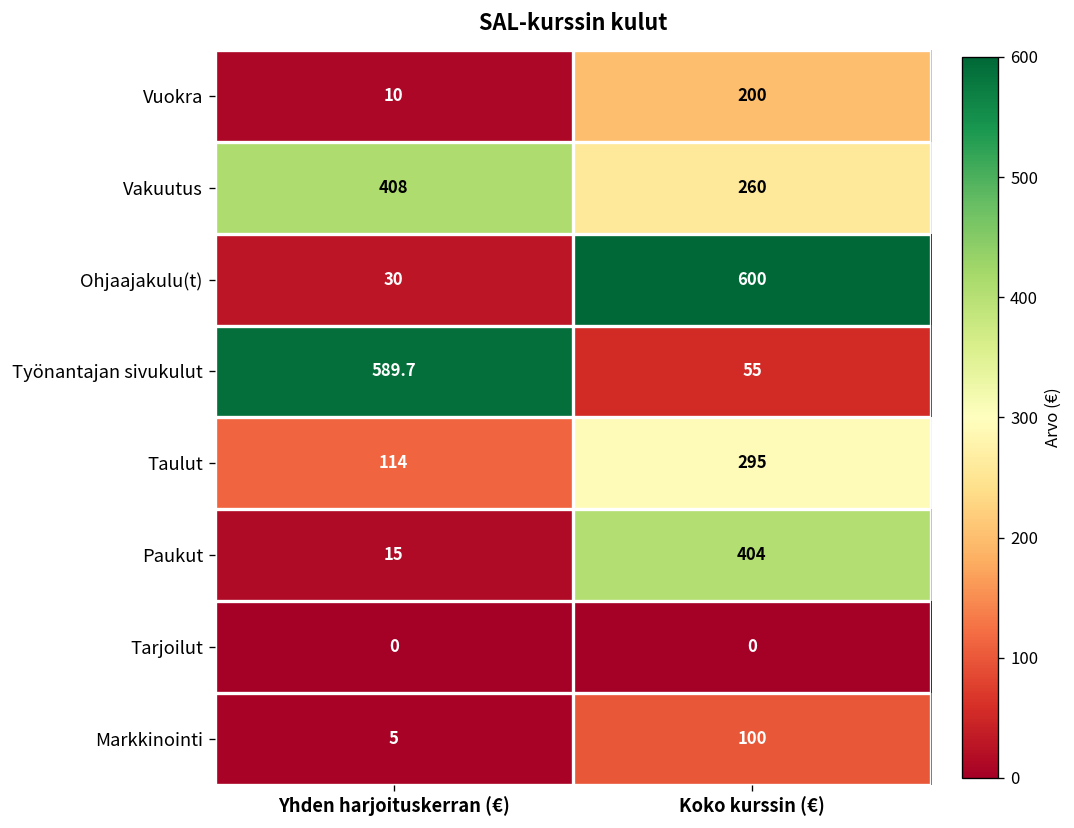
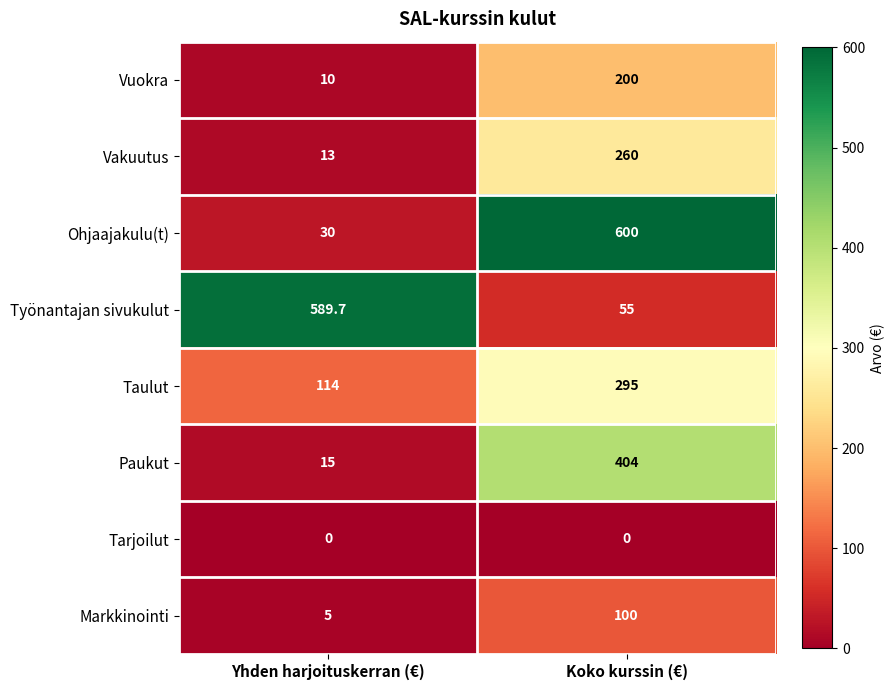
  {
    "Vuokra": {
      "Yhden harjoituskerran (€)": 10,
      "Koko kurssin (€)": 200
    },
    "Vakuutus": {
-     "Yhden harjoituskerran (€)": 408,
+     "Yhden harjoituskerran (€)": 13,
      "Koko kurssin (€)": 260
    },
    "Ohjaajakulu(t)": {
      "Yhden harjoituskerran (€)": 30,
      "Koko kurssin (€)": 600
    },
    "Työnantajan sivukulut": {
      "Yhden harjoituskerran (€)": 589.7,
      "Koko kurssin (€)": 55
    },
    "Taulut": {
      "Yhden harjoituskerran (€)": 114,
      "Koko kurssin (€)": 295
    },
    "Paukut": {
      "Yhden harjoituskerran (€)": 15,
      "Koko kurssin (€)": 404
    },
    "Tarjoilut": {
      "Yhden harjoituskerran (€)": 0,
      "Koko kurssin (€)": 0
    },
    "Markkinointi": {
      "Yhden harjoituskerran (€)": 5,
      "Koko kurssin (€)": 100
    }
  }
